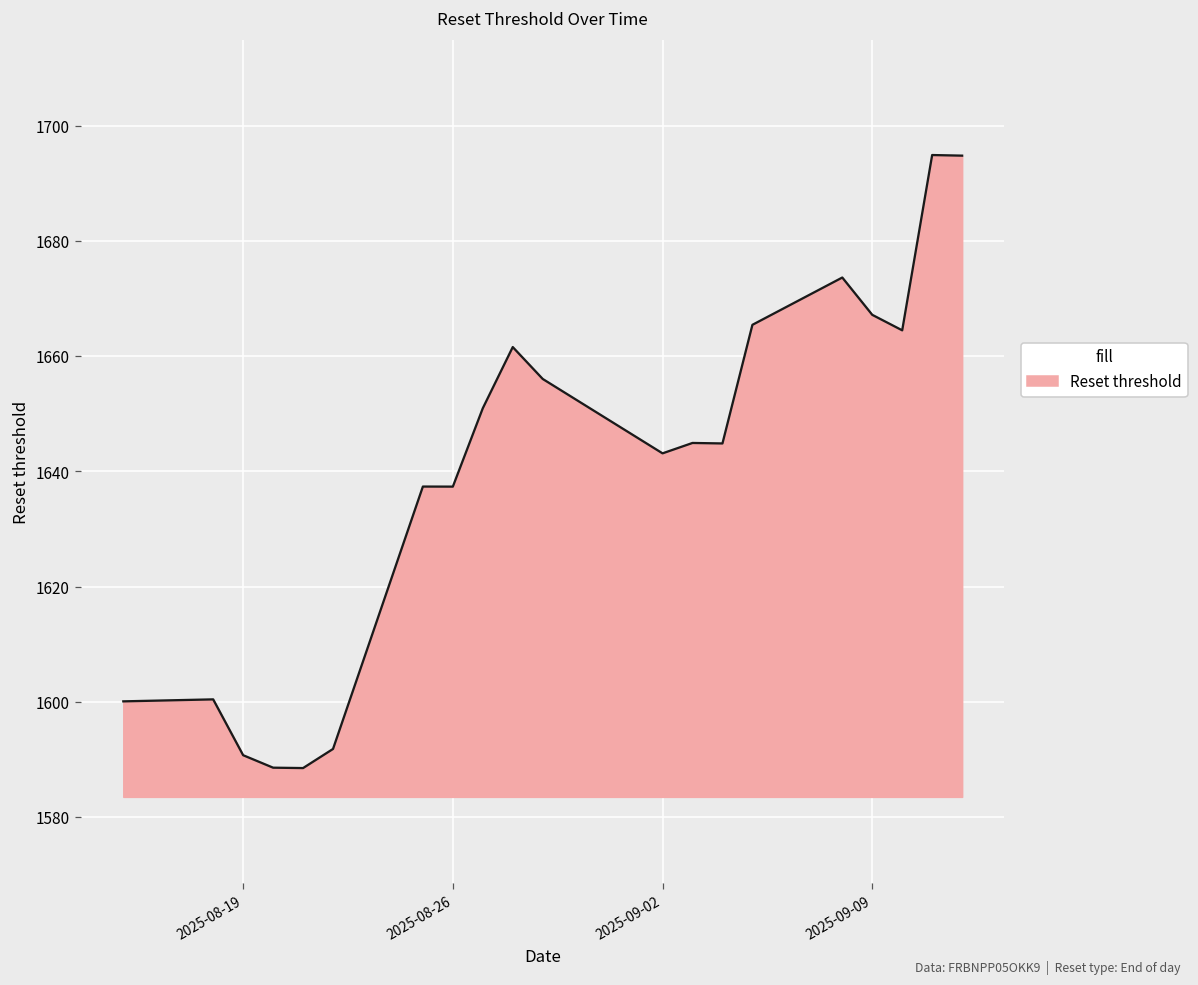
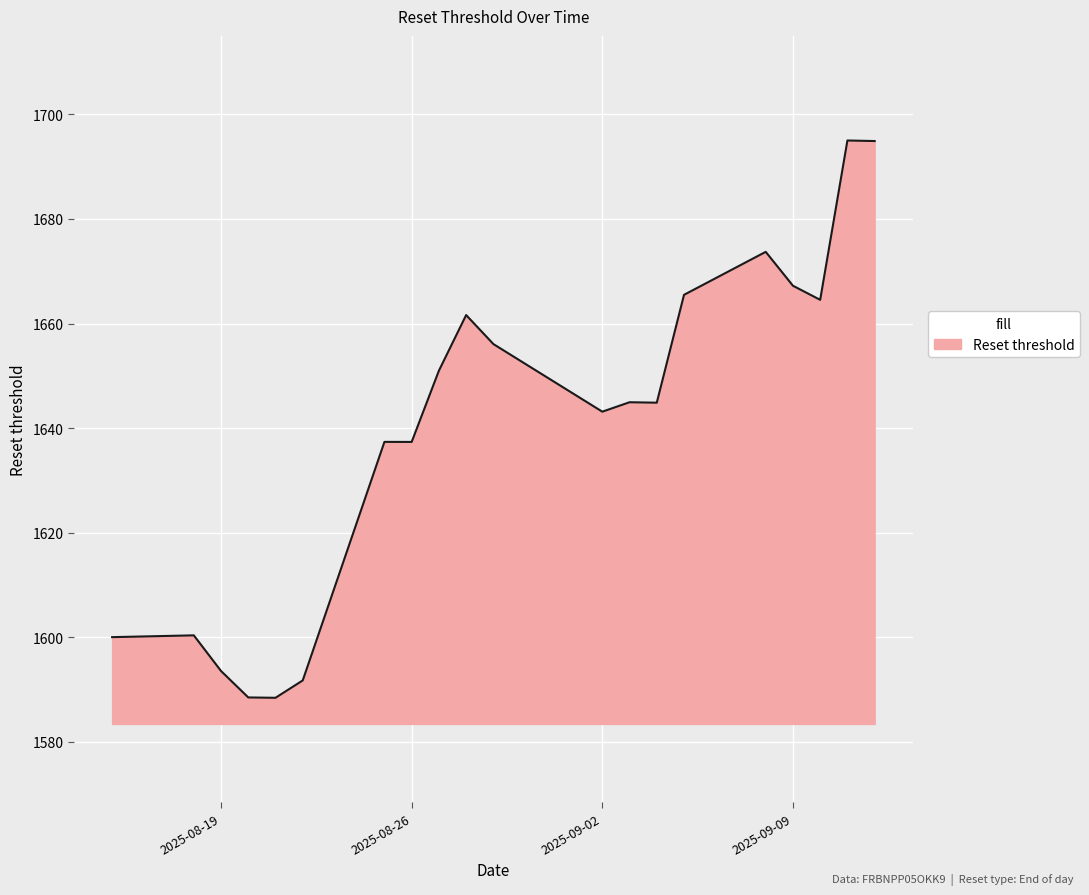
  {
-   "2025-08-19": 1591,
+   "2025-08-19": 1594,
    "2025-08-26": 1637,
    "2025-09-02": 1643,
    "2025-09-09": 1667
  }
